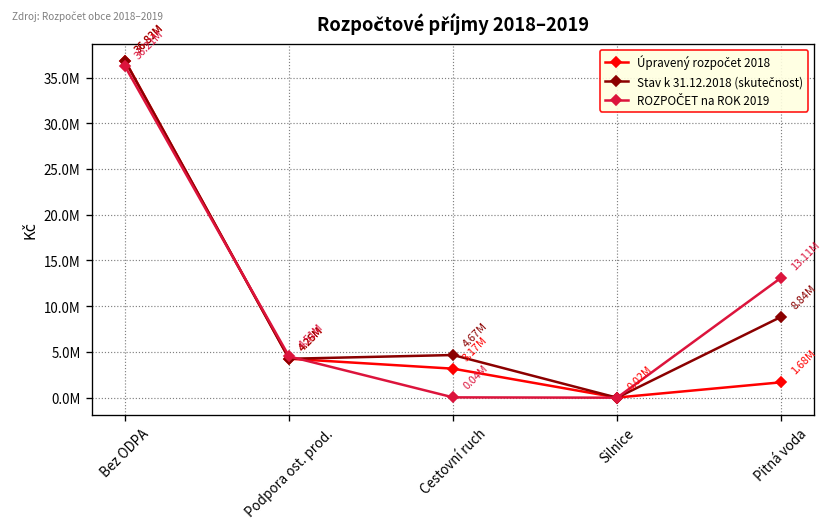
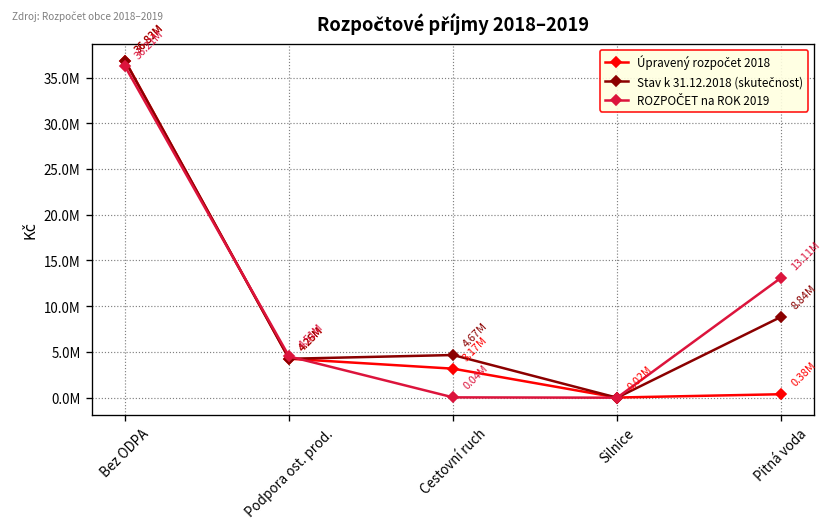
  {
    "Úpravený rozpočet 2018": {
-     "Pitná voda": "1.68M"
+     "Pitná voda": "0.38M"
    },
    "Stav k 31.12.2018 (skutečnost)": {
      "Pitná voda": "8.84M"
    },
    "ROZPOČET na ROK 2019": {
      "Cestovní ruch": "0.04M",
      "Pitná voda": "13.11M"
    }
  }
